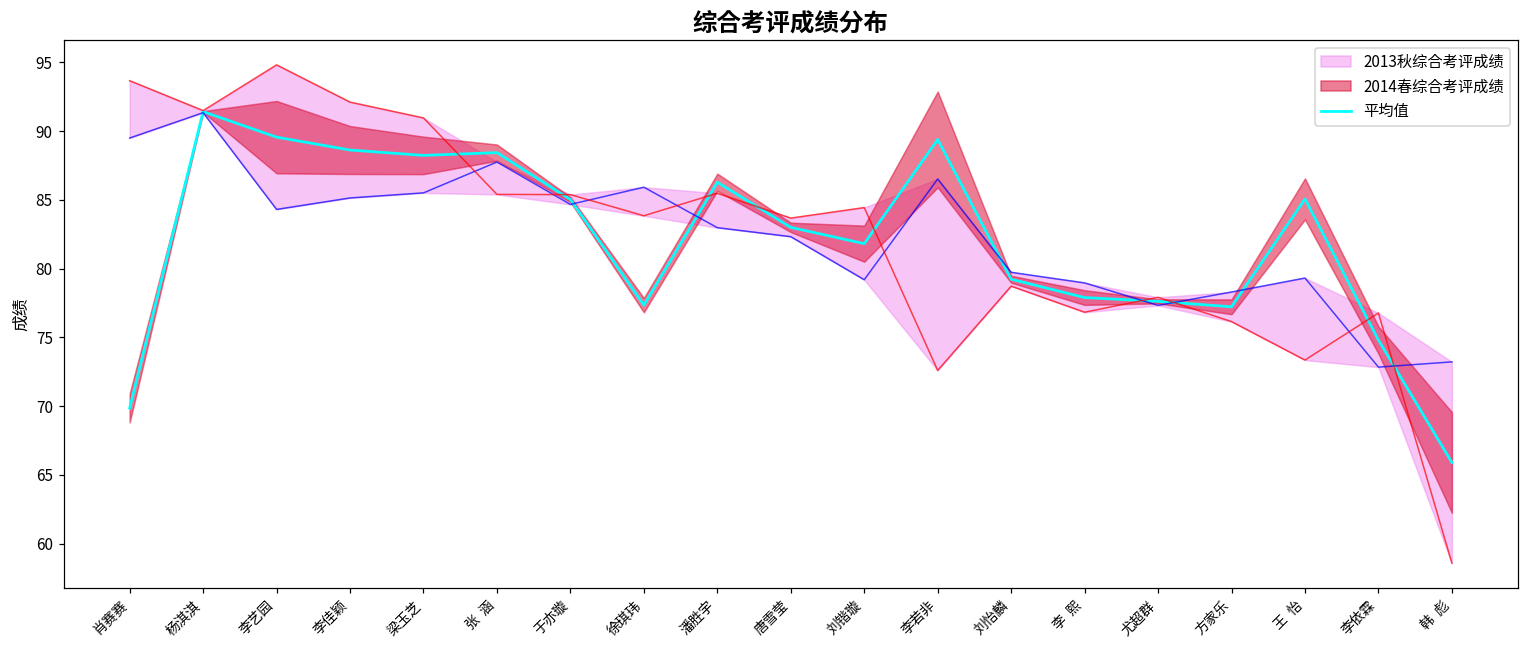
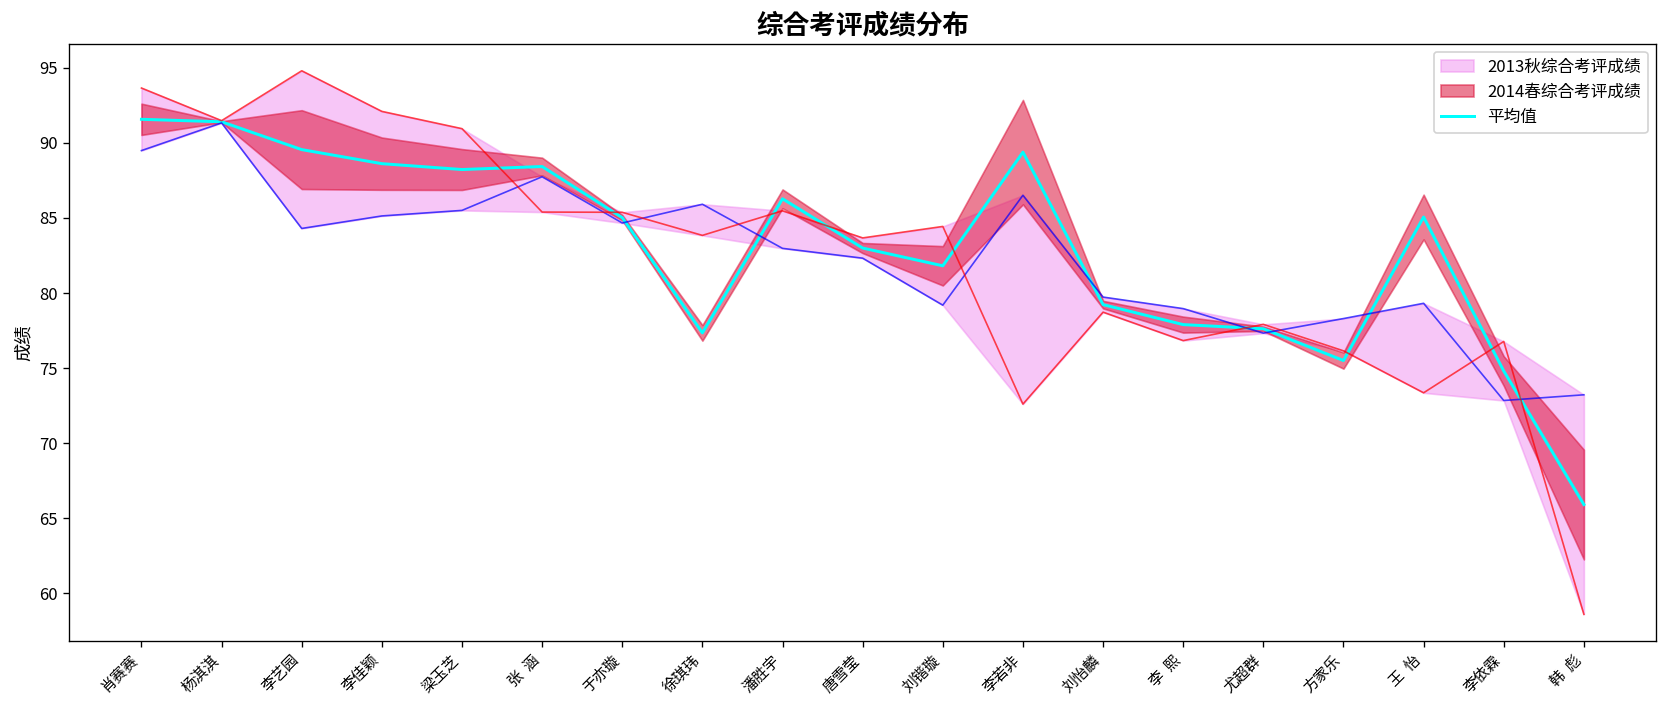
  {
    "平均值": {
-     "肖赛赛": 69.9,
+     "肖赛赛": 91.6,
      "李艺园": 89.6,
      "李佳颖": 88.6,
      "梁玉芝": 88.2,
      "张 涵": 88.4,
      "徐琪玮": 77.3,
      "潘胜宇": 86.3,
      "唐雪莹": 83.0,
      "刘锴璇": 81.8,
      "李若非": 89.4,
      "刘怡麟": 79.2,
      "李 熙": 77.9,
-     "方家乐": 77.2,
+     "方家乐": 75.5,
      "王 怡": 85.1,
      "李依霖": 74.8,
      "韩 彪": 65.9
    }
  }
